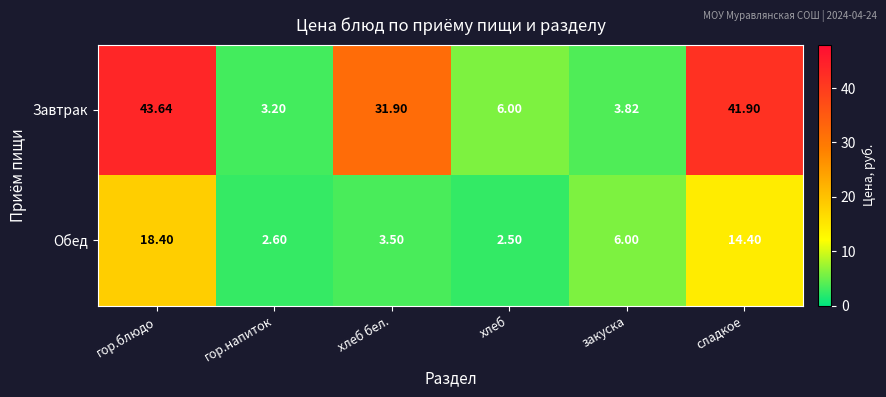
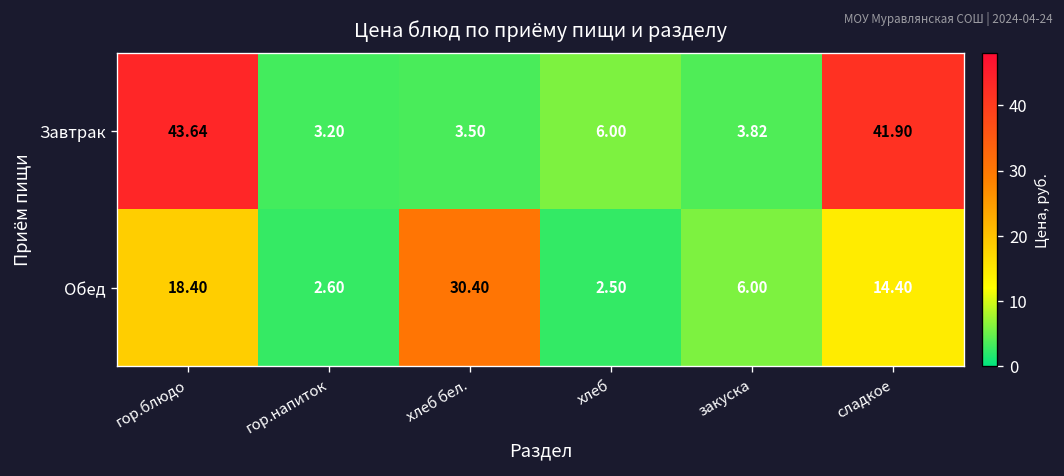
  {
    "Завтрак": {
      "гор.блюдо": 43.64,
      "гор.напиток": 3.20,
-     "хлеб бел.": 31.90,
+     "хлеб бел.": 3.50,
      "хлеб": 6.00,
      "закуска": 3.82,
      "сладкое": 41.90
    },
    "Обед": {
      "гор.блюдо": 18.40,
      "гор.напиток": 2.60,
-     "хлеб бел.": 3.50,
+     "хлеб бел.": 30.40,
      "хлеб": 2.50,
      "закуска": 6.00,
      "сладкое": 14.40
    }
  }
